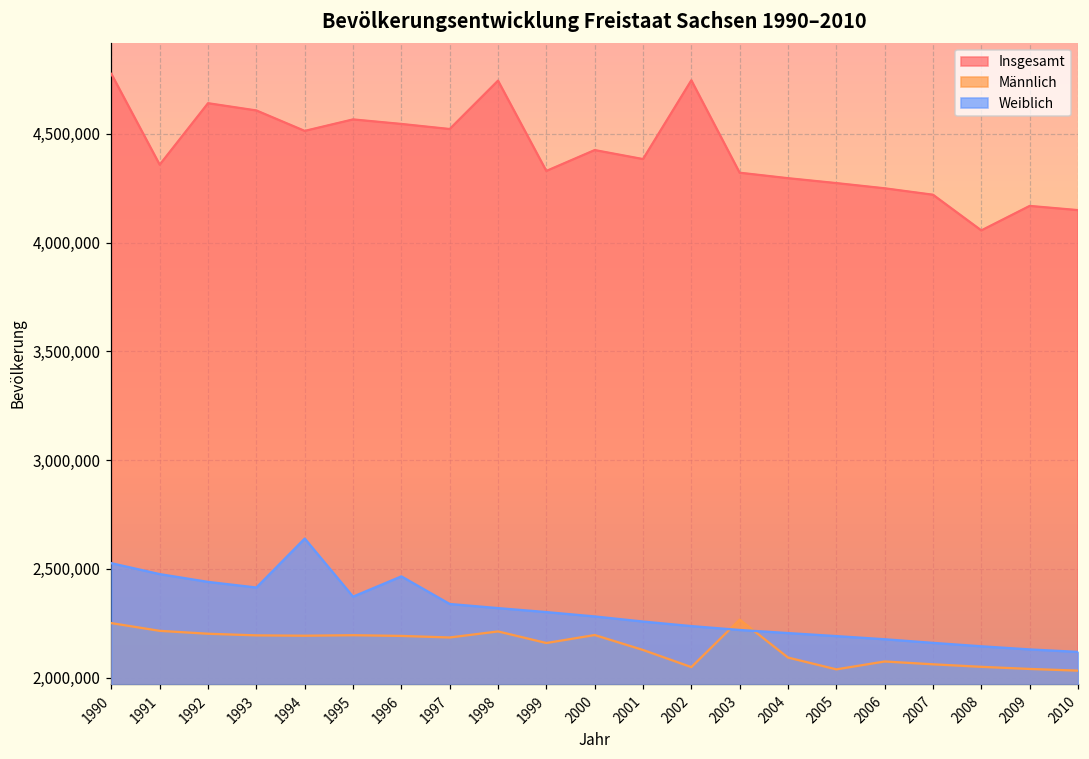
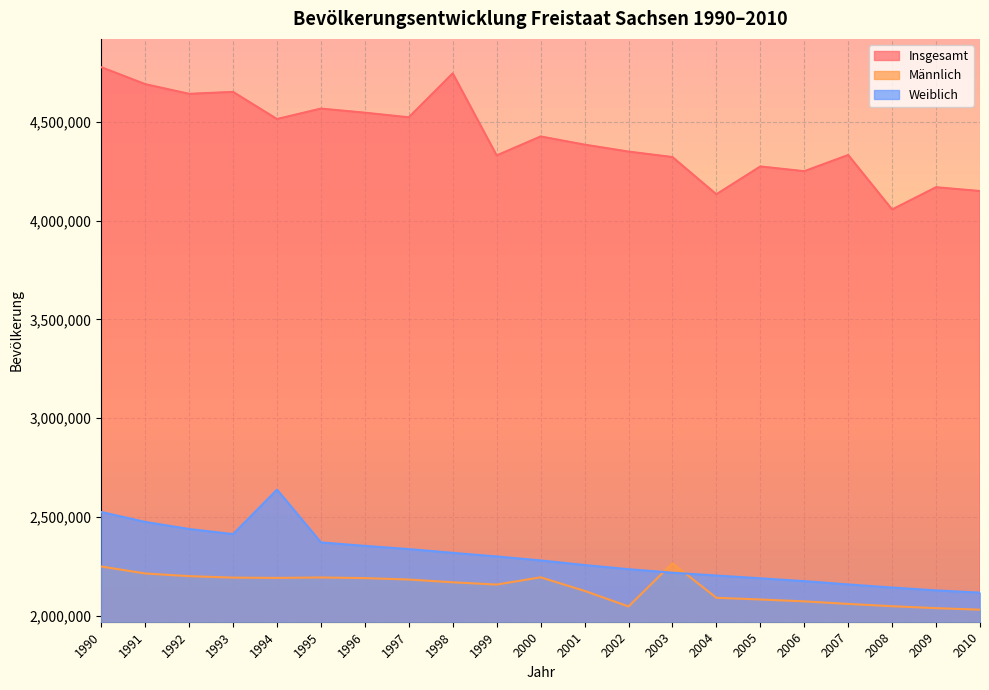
  {
    "Insgesamt": {
      "1990": "4,780,000",
-     "1991": "4,360,000",
+     "1991": "4,690,000",
      "1992": "4,640,000",
-     "1993": "4,610,000",
+     "1993": "4,650,000",
      "1994": "4,510,000",
      "1995": "4,570,000",
      "1996": "4,550,000",
      "1997": "4,520,000",
      "1998": "4,740,000",
      "1999": "4,330,000",
      "2000": "4,430,000",
      "2001": "4,380,000",
-     "2002": "4,750,000",
+     "2002": "4,350,000",
      "2003": "4,320,000",
-     "2004": "4,300,000",
+     "2004": "4,130,000",
      "2005": "4,270,000",
      "2006": "4,250,000",
-     "2007": "4,220,000",
+     "2007": "4,330,000",
      "2008": "4,060,000",
      "2009": "4,170,000",
      "2010": "4,150,000"
    },
    "Männlich": {
      "1990": "2,250,000",
      "1991": "2,210,000",
      "1992": "2,200,000",
      "1993": "2,190,000",
      "1994": "2,190,000",
      "1995": "2,190,000",
      "1996": "2,190,000",
      "1997": "2,180,000",
-     "1998": "2,210,000",
+     "1998": "2,170,000",
      "1999": "2,160,000",
      "2000": "2,200,000",
      "2001": "2,130,000",
      "2002": "2,050,000",
      "2003": "2,270,000",
      "2004": "2,090,000",
-     "2005": "2,040,000",
+     "2005": "2,080,000",
      "2006": "2,070,000",
      "2007": "2,060,000",
      "2008": "2,050,000",
      "2009": "2,040,000",
      "2010": "2,030,000"
    },
    "Weiblich": {
      "1990": "2,530,000",
      "1991": "2,480,000",
      "1992": "2,440,000",
      "1993": "2,410,000",
      "1994": "2,640,000",
      "1995": "2,370,000",
-     "1996": "2,470,000",
+     "1996": "2,350,000",
      "1997": "2,340,000",
      "1998": "2,320,000",
      "1999": "2,300,000",
      "2000": "2,280,000",
      "2001": "2,260,000",
      "2002": "2,240,000",
      "2003": "2,220,000",
      "2004": "2,200,000",
      "2005": "2,190,000",
      "2006": "2,180,000",
      "2007": "2,160,000",
      "2008": "2,140,000",
      "2009": "2,130,000",
      "2010": "2,120,000"
    }
  }
